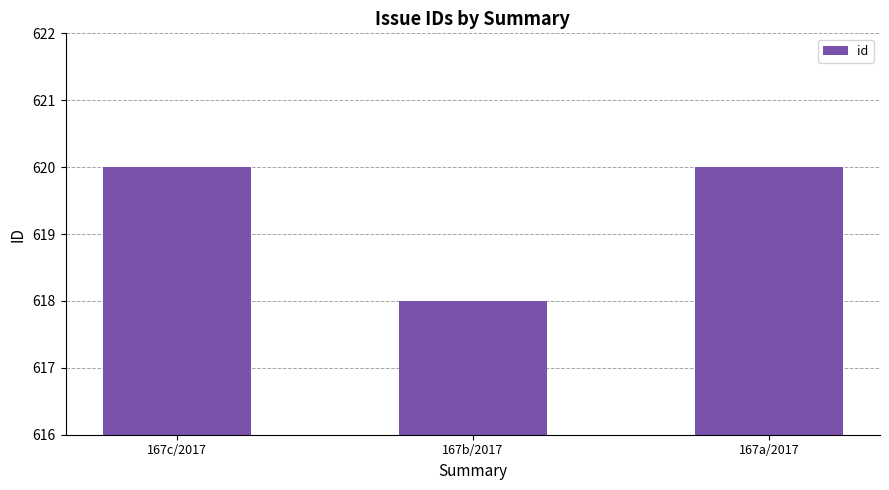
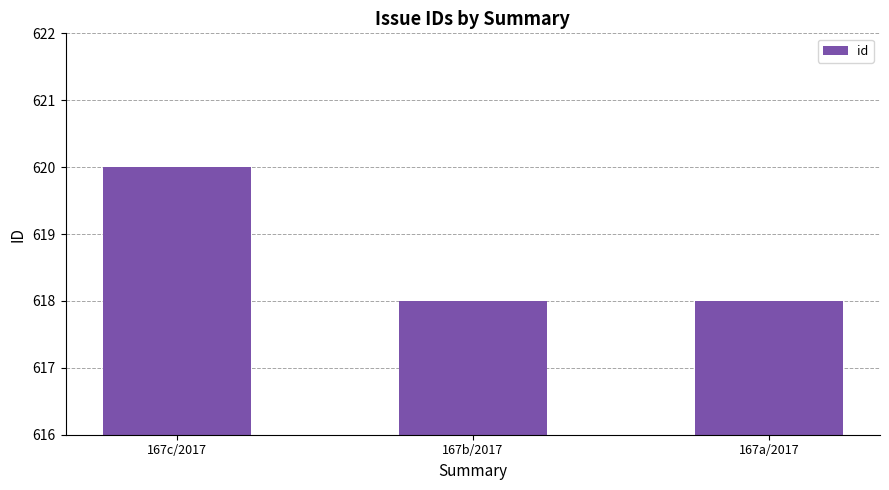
  {
    "167c/2017": 620,
    "167b/2017": 618,
-   "167a/2017": 620
+   "167a/2017": 618
  }
